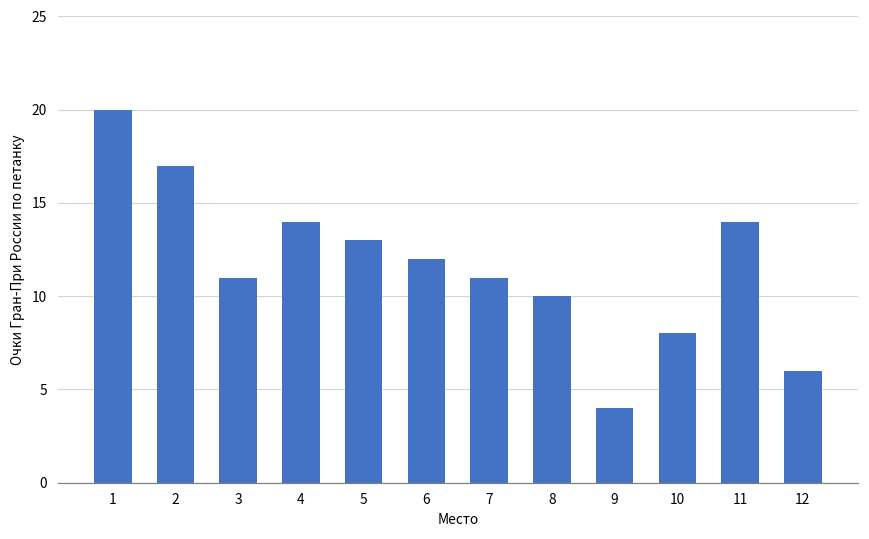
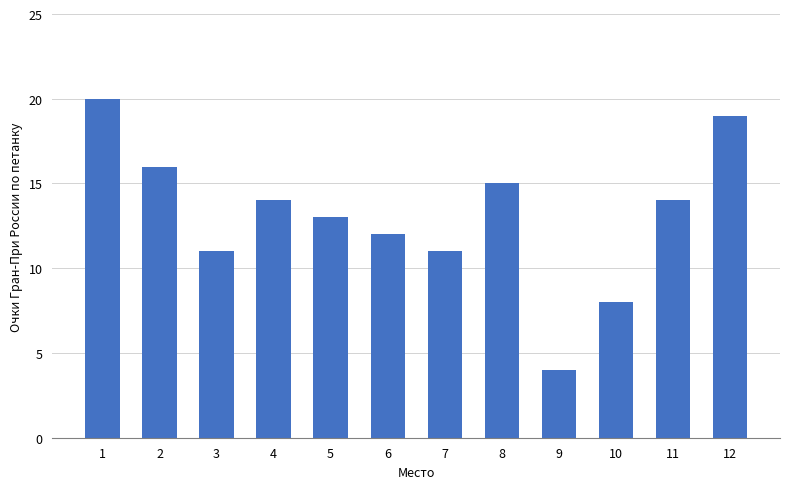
  {
    "1": 20,
-   "2": 17,
+   "2": 16,
    "3": 11,
    "4": 14,
    "5": 13,
    "6": 12,
    "7": 11,
-   "8": 10,
+   "8": 15,
    "9": 4,
    "10": 8,
    "11": 14,
-   "12": 6
+   "12": 19
  }
